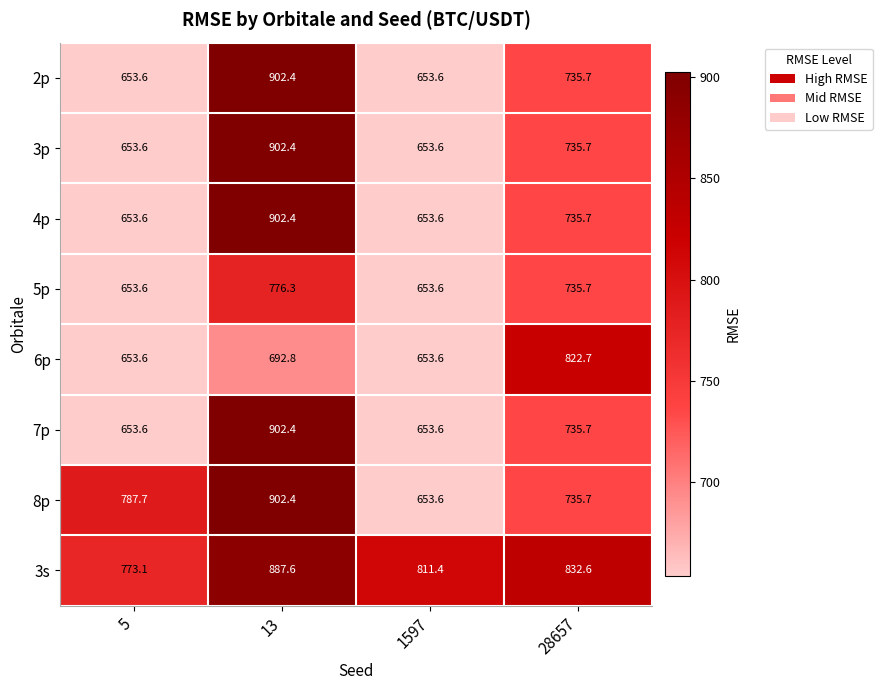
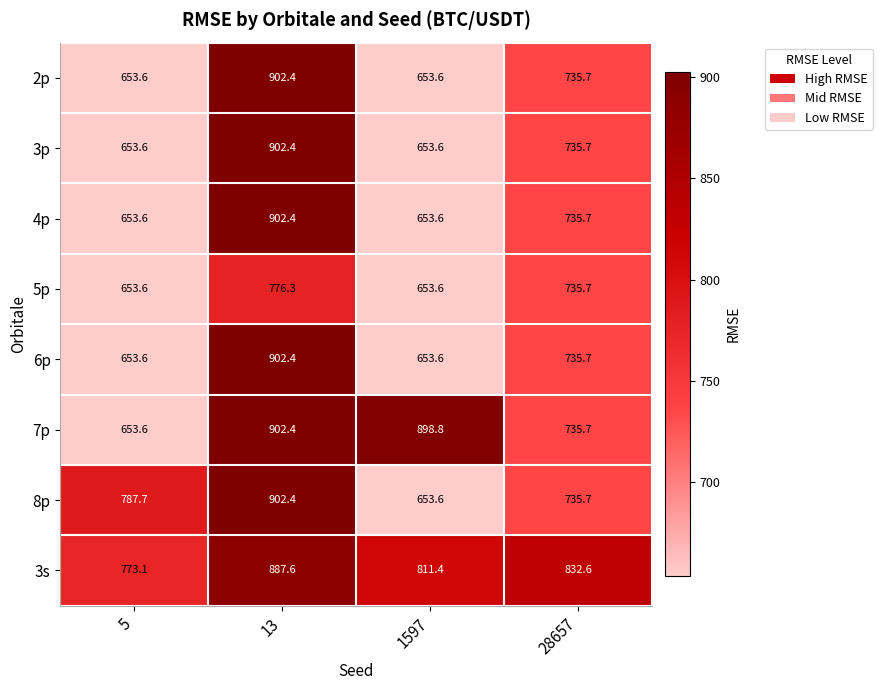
  {
    "2p": {
      "5": 653.6,
      "13": 902.4,
      "1597": 653.6,
      "28657": 735.7
    },
    "3p": {
      "5": 653.6,
      "13": 902.4,
      "1597": 653.6,
      "28657": 735.7
    },
    "4p": {
      "5": 653.6,
      "13": 902.4,
      "1597": 653.6,
      "28657": 735.7
    },
    "5p": {
      "5": 653.6,
      "13": 776.3,
      "1597": 653.6,
      "28657": 735.7
    },
    "6p": {
      "5": 653.6,
-     "13": 692.8,
+     "13": 902.4,
      "1597": 653.6,
-     "28657": 822.7
+     "28657": 735.7
    },
    "7p": {
      "5": 653.6,
      "13": 902.4,
-     "1597": 653.6,
+     "1597": 898.8,
      "28657": 735.7
    },
    "8p": {
      "5": 787.7,
      "13": 902.4,
      "1597": 653.6,
      "28657": 735.7
    },
    "3s": {
      "5": 773.1,
      "13": 887.6,
      "1597": 811.4,
      "28657": 832.6
    }
  }
